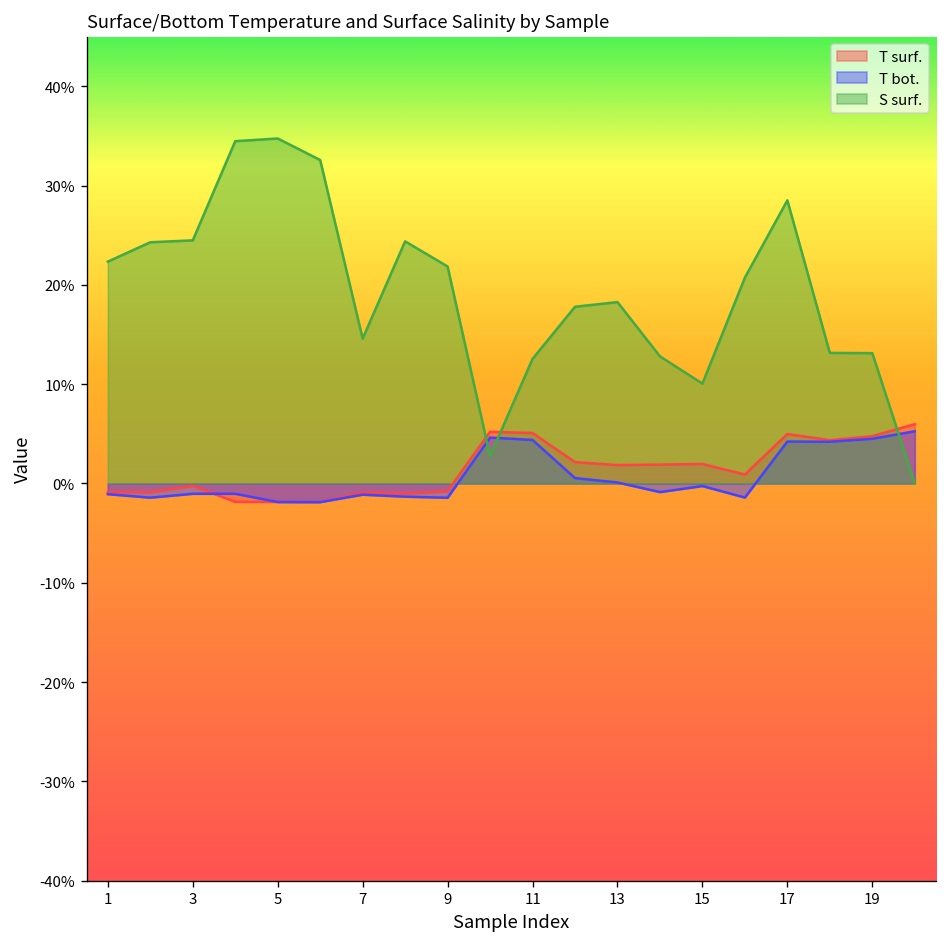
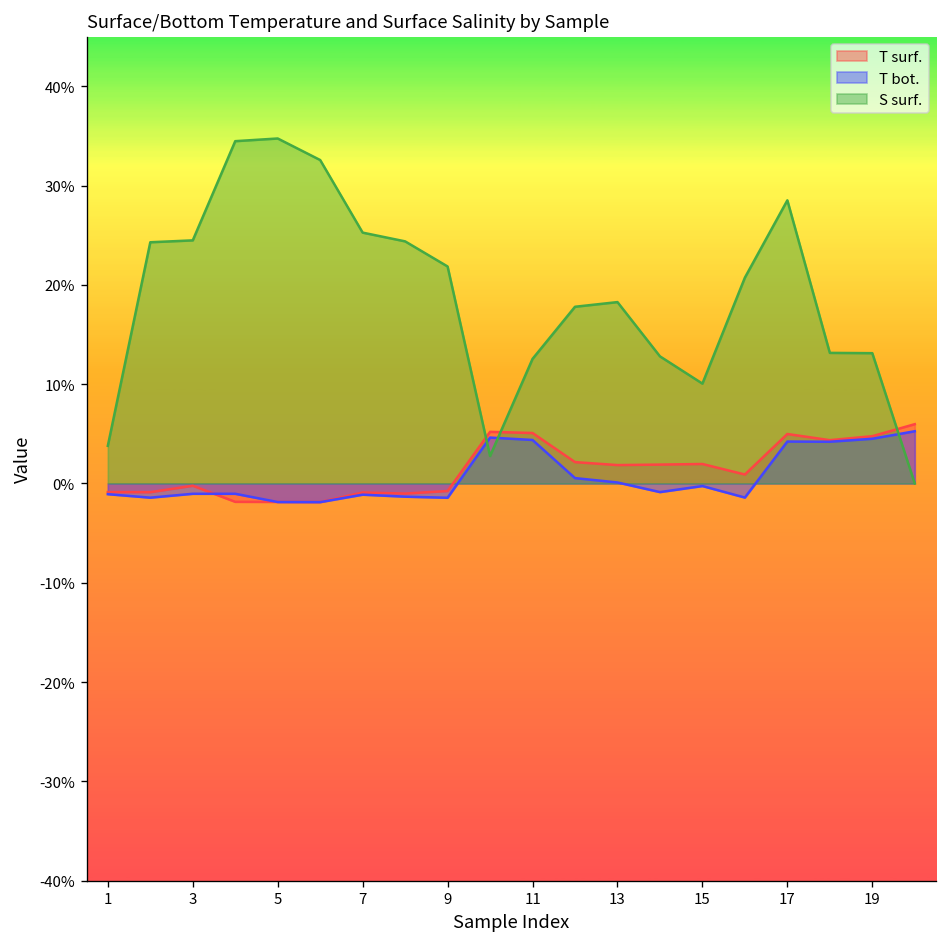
  {
    "S surf.": {
-     "1": "22%",
+     "1": "4%",
      "3": "24%",
      "5": "35%",
-     "7": "15%",
+     "7": "25%",
      "9": "22%",
      "11": "13%",
      "13": "18%",
      "15": "10%",
      "17": "29%",
      "19": "13%"
    }
  }
